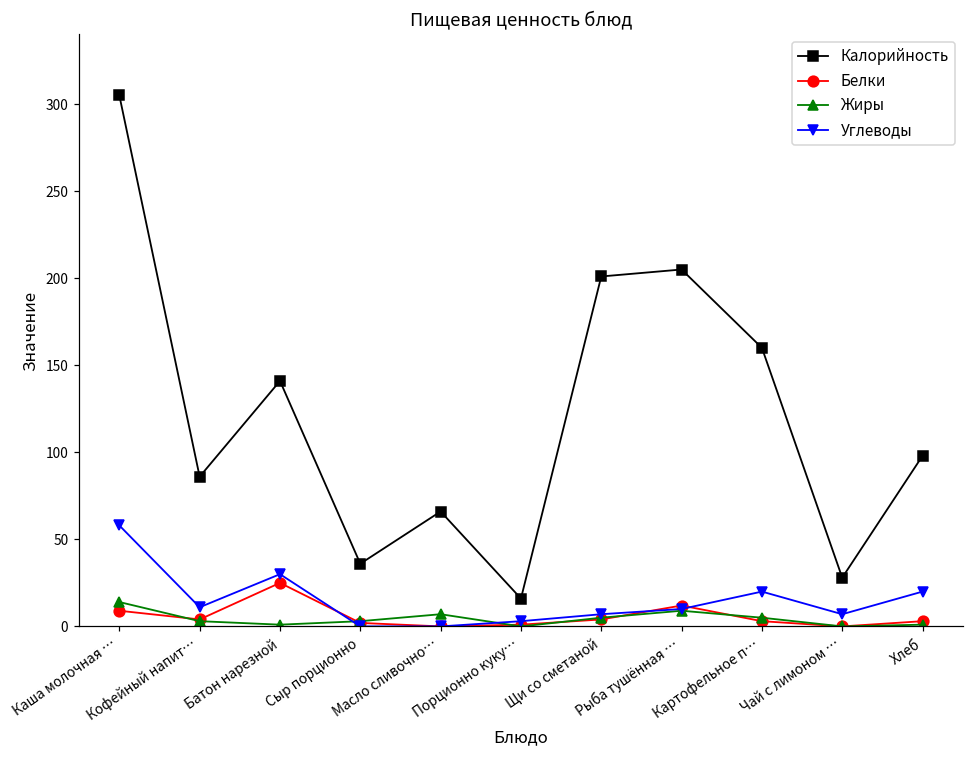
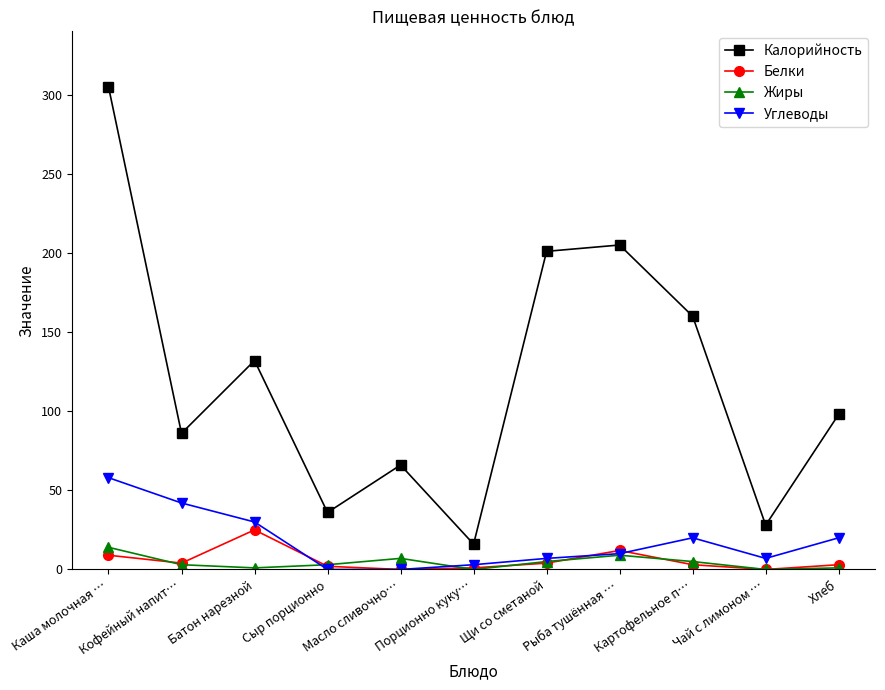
  {
    "Калорийность": {
      "Каша молочная …": 305,
      "Кофейный напит…": 86,
-     "Батон нарезной": 141,
+     "Батон нарезной": 132,
      "Сыр порционно": 36,
      "Масло сливочно…": 66,
      "Порционно куку…": 16,
      "Щи со сметаной": 201,
      "Рыба тушённая …": 205,
      "Картофельное п…": 160,
      "Чай с лимоном …": 28,
      "Хлеб": 98
    },
    "Белки": {
      "Каша молочная …": 9,
      "Батон нарезной": 25,
      "Рыба тушённая …": 12,
      "Картофельное п…": 3,
      "Хлеб": 3
    },
    "Жиры": {
      "Каша молочная …": 14,
      "Батон нарезной": 1,
      "Масло сливочно…": 7,
      "Картофельное п…": 5,
      "Хлеб": 1
    },
    "Углеводы": {
      "Каша молочная …": 58,
-     "Кофейный напит…": 11,
+     "Кофейный напит…": 42,
      "Батон нарезной": 30,
      "Сыр порционно": 0,
      "Порционно куку…": 3,
      "Щи со сметаной": 7,
      "Картофельное п…": 20,
      "Чай с лимоном …": 7,
      "Хлеб": 20
    }
  }
